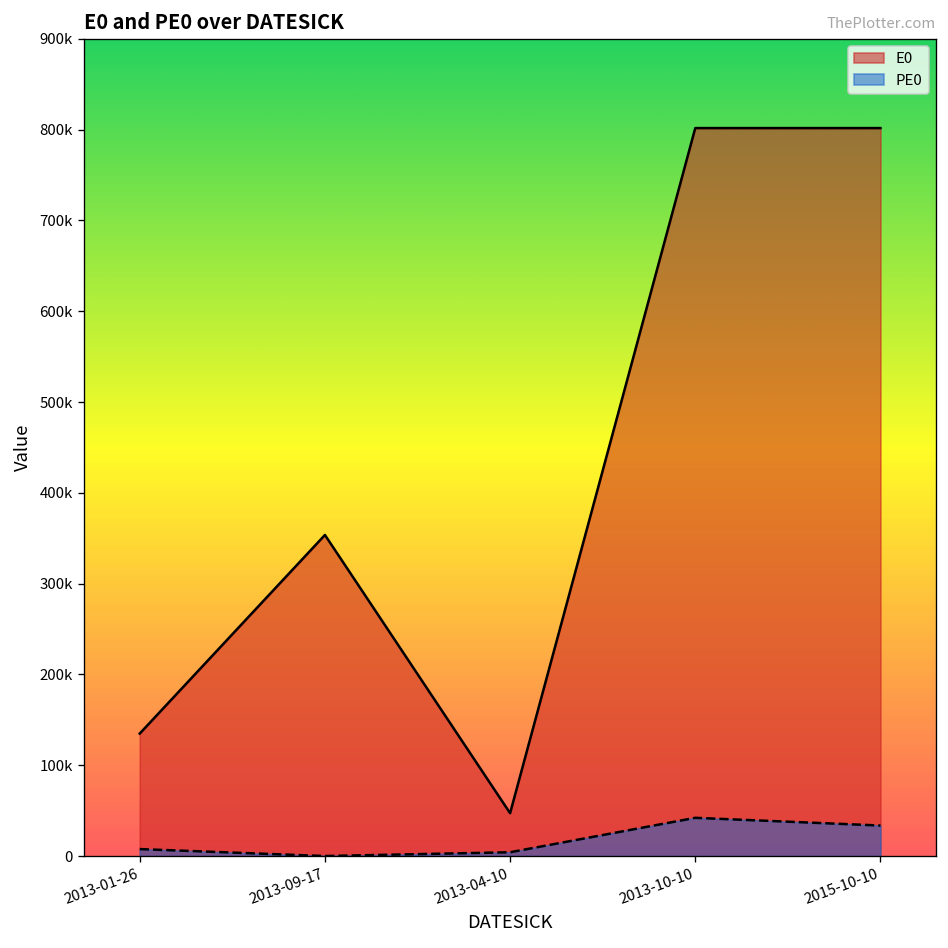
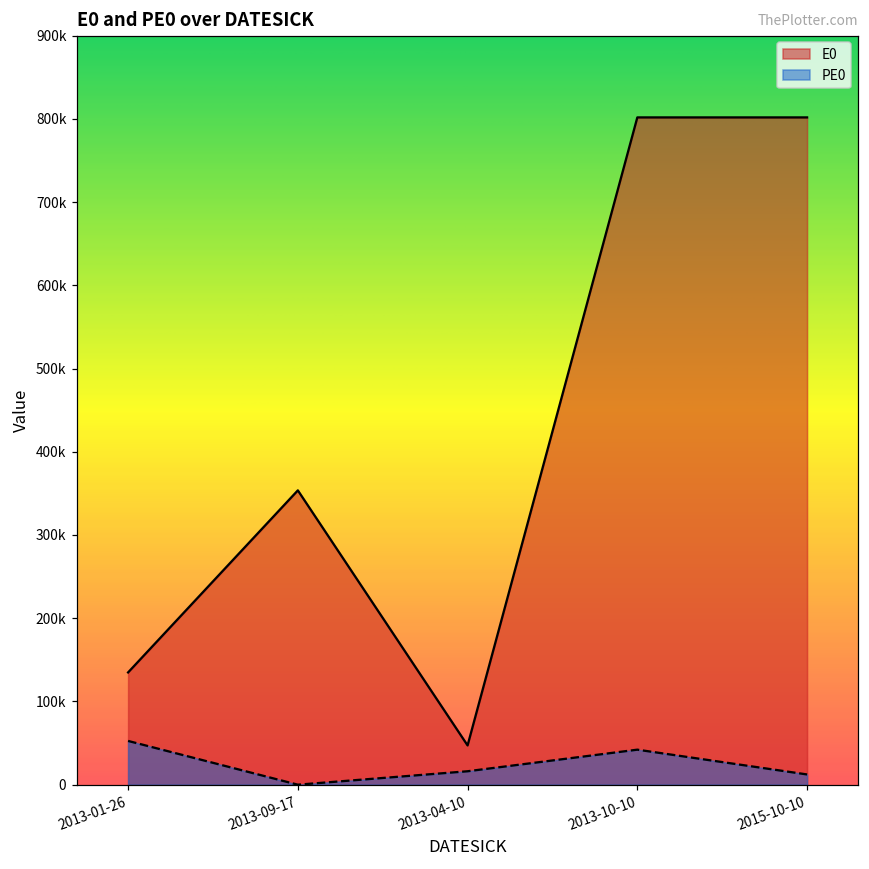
  {
    "E0": {
      "2013-01-26": 130000,
      "2013-09-17": 350000,
      "2013-04-10": 50000,
      "2013-10-10": 800000,
      "2015-10-10": 800000
    },
    "PE0": {
-     "2013-01-26": 10000,
+     "2013-01-26": 50000,
      "2013-09-17": 0,
-     "2013-04-10": 0,
+     "2013-04-10": 20000,
      "2013-10-10": 40000,
-     "2015-10-10": 30000
+     "2015-10-10": 10000
    }
  }
